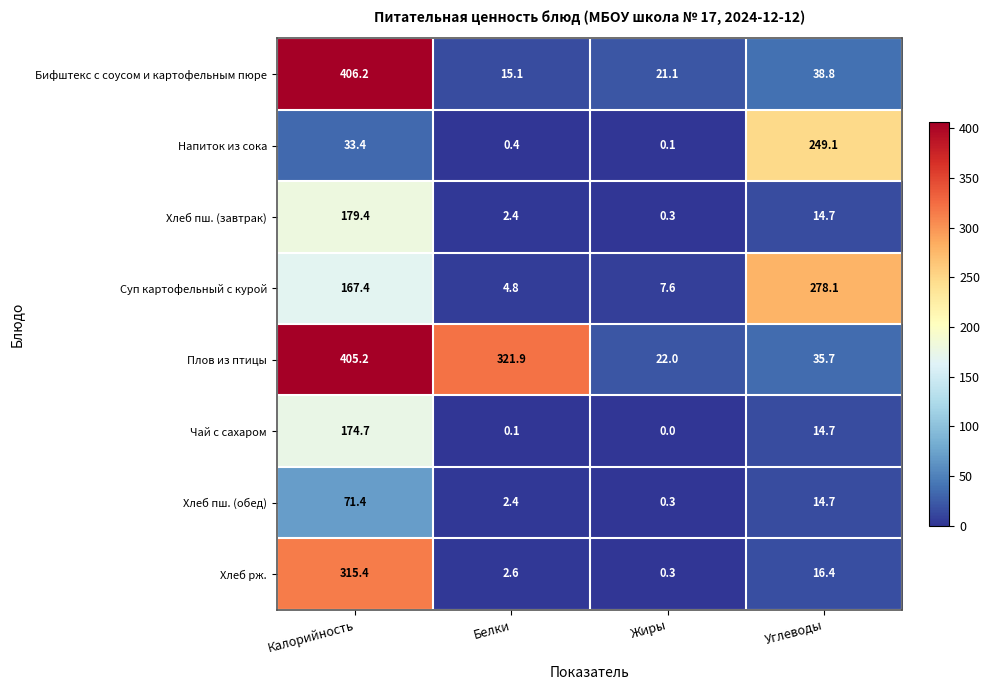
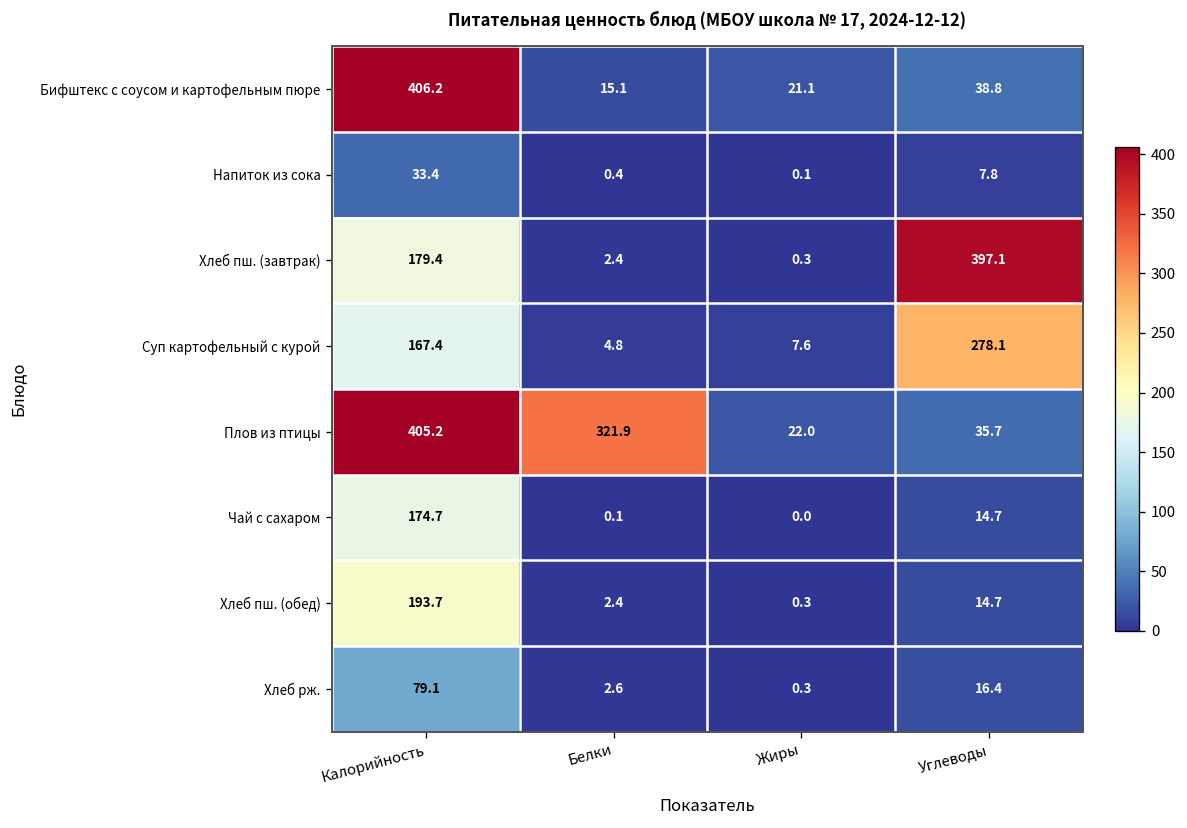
  {
    "Бифштекс с соусом и картофельным пюре": {
      "Калорийность": 406.2,
      "Белки": 15.1,
      "Жиры": 21.1,
      "Углеводы": 38.8
    },
    "Напиток из сока": {
      "Калорийность": 33.4,
      "Белки": 0.4,
      "Жиры": 0.1,
-     "Углеводы": 249.1
+     "Углеводы": 7.8
    },
    "Хлеб пш. (завтрак)": {
      "Калорийность": 179.4,
      "Белки": 2.4,
      "Жиры": 0.3,
-     "Углеводы": 14.7
+     "Углеводы": 397.1
    },
    "Суп картофельный с курой": {
      "Калорийность": 167.4,
      "Белки": 4.8,
      "Жиры": 7.6,
      "Углеводы": 278.1
    },
    "Плов из птицы": {
      "Калорийность": 405.2,
      "Белки": 321.9,
      "Жиры": 22.0,
      "Углеводы": 35.7
    },
    "Чай с сахаром": {
      "Калорийность": 174.7,
      "Белки": 0.1,
      "Жиры": 0.0,
      "Углеводы": 14.7
    },
    "Хлеб пш. (обед)": {
-     "Калорийность": 71.4,
+     "Калорийность": 193.7,
      "Белки": 2.4,
      "Жиры": 0.3,
      "Углеводы": 14.7
    },
    "Хлеб рж.": {
-     "Калорийность": 315.4,
+     "Калорийность": 79.1,
      "Белки": 2.6,
      "Жиры": 0.3,
      "Углеводы": 16.4
    }
  }
